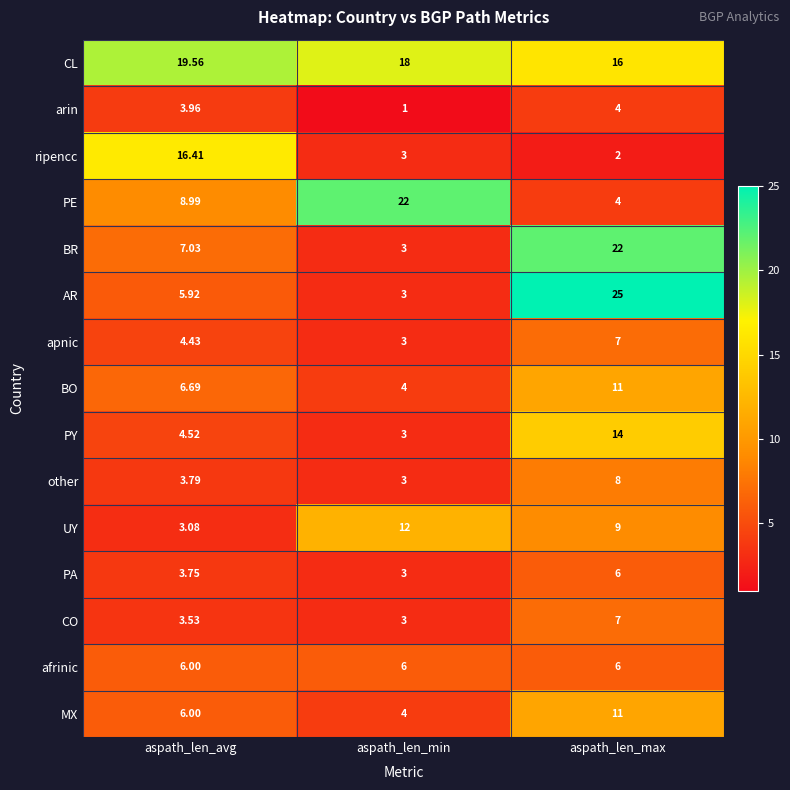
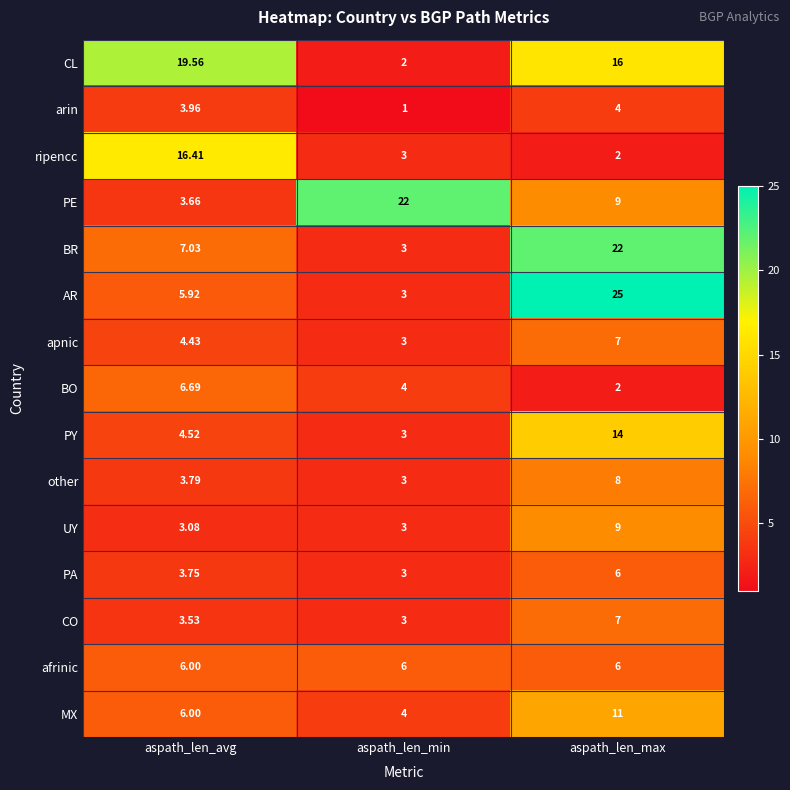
  {
    "CL": {
      "aspath_len_avg": 19.56,
-     "aspath_len_min": 18,
+     "aspath_len_min": 2,
      "aspath_len_max": 16
    },
    "arin": {
      "aspath_len_avg": 3.96,
      "aspath_len_min": 1,
      "aspath_len_max": 4
    },
    "ripencc": {
      "aspath_len_avg": 16.41,
      "aspath_len_min": 3,
      "aspath_len_max": 2
    },
    "PE": {
-     "aspath_len_avg": 8.99,
+     "aspath_len_avg": 3.66,
      "aspath_len_min": 22,
-     "aspath_len_max": 4
+     "aspath_len_max": 9
    },
    "BR": {
      "aspath_len_avg": 7.03,
      "aspath_len_min": 3,
      "aspath_len_max": 22
    },
    "AR": {
      "aspath_len_avg": 5.92,
      "aspath_len_min": 3,
      "aspath_len_max": 25
    },
    "apnic": {
      "aspath_len_avg": 4.43,
      "aspath_len_min": 3,
      "aspath_len_max": 7
    },
    "BO": {
      "aspath_len_avg": 6.69,
      "aspath_len_min": 4,
-     "aspath_len_max": 11
+     "aspath_len_max": 2
    },
    "PY": {
      "aspath_len_avg": 4.52,
      "aspath_len_min": 3,
      "aspath_len_max": 14
    },
    "other": {
      "aspath_len_avg": 3.79,
      "aspath_len_min": 3,
      "aspath_len_max": 8
    },
    "UY": {
      "aspath_len_avg": 3.08,
-     "aspath_len_min": 12,
+     "aspath_len_min": 3,
      "aspath_len_max": 9
    },
    "PA": {
      "aspath_len_avg": 3.75,
      "aspath_len_min": 3,
      "aspath_len_max": 6
    },
    "CO": {
      "aspath_len_avg": 3.53,
      "aspath_len_min": 3,
      "aspath_len_max": 7
    },
    "afrinic": {
      "aspath_len_avg": 6.00,
      "aspath_len_min": 6,
      "aspath_len_max": 6
    },
    "MX": {
      "aspath_len_avg": 6.00,
      "aspath_len_min": 4,
      "aspath_len_max": 11
    }
  }
